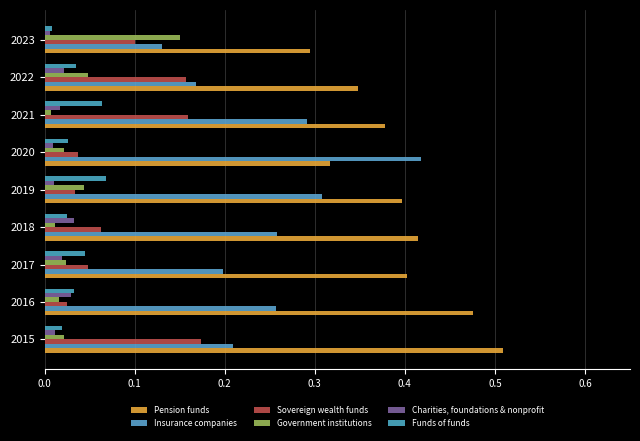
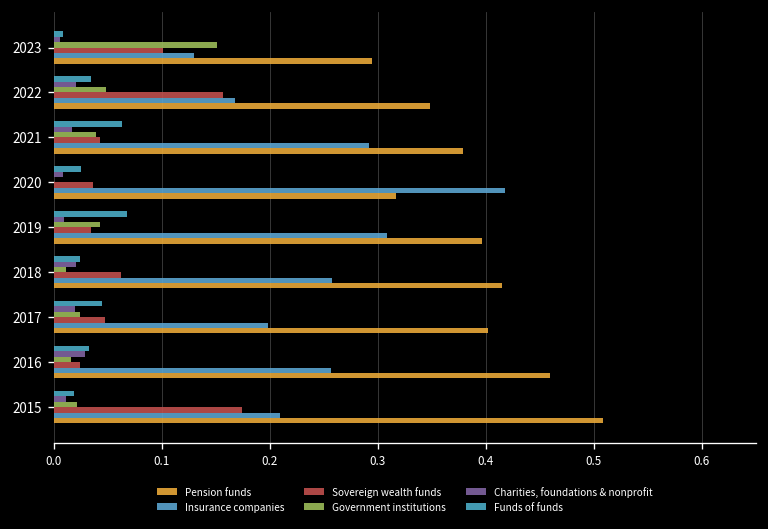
  {
    "Pension funds": {
      "2023": 0.29,
      "2022": 0.35,
      "2021": 0.38,
      "2020": 0.32,
      "2019": 0.40,
      "2018": 0.41,
      "2017": 0.40,
-     "2016": 0.48,
+     "2016": 0.46,
      "2015": 0.51
    },
    "Sovereign wealth funds": {
      "2023": 0.10,
      "2022": 0.16,
-     "2021": 0.16,
+     "2021": 0.04,
      "2020": 0.04,
      "2019": 0.03,
      "2018": 0.06,
      "2017": 0.05,
      "2016": 0.02,
      "2015": 0.17
    },
    "Government institutions": {
      "2023": 0.15,
      "2022": 0.05,
-     "2021": 0.01,
-     "2020": 0.02,
+     "2021": 0.04,
+     "2020": 0.00,
      "2019": 0.04,
      "2018": 0.01,
      "2017": 0.02,
      "2016": 0.02,
      "2015": 0.02
    },
    "Charities, foundations & nonprofit": {
      "2023": 0.01,
      "2022": 0.02,
      "2021": 0.02,
      "2020": 0.01,
      "2019": 0.01,
-     "2018": 0.03,
+     "2018": 0.02,
      "2017": 0.02,
      "2016": 0.03,
      "2015": 0.01
    }
  }
